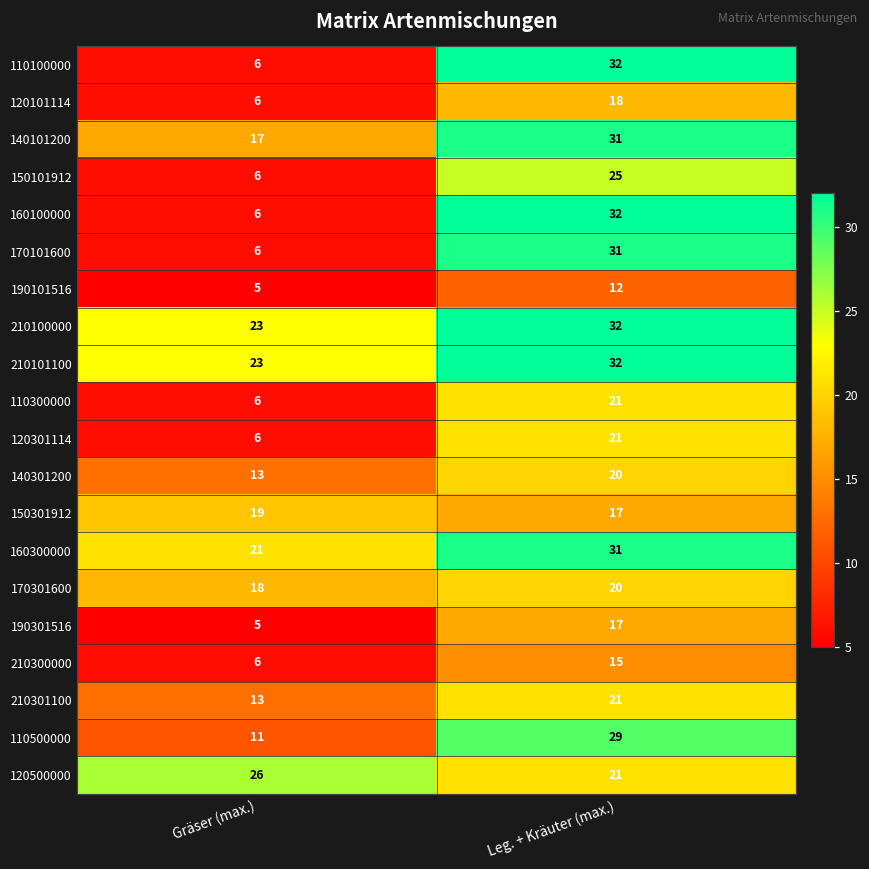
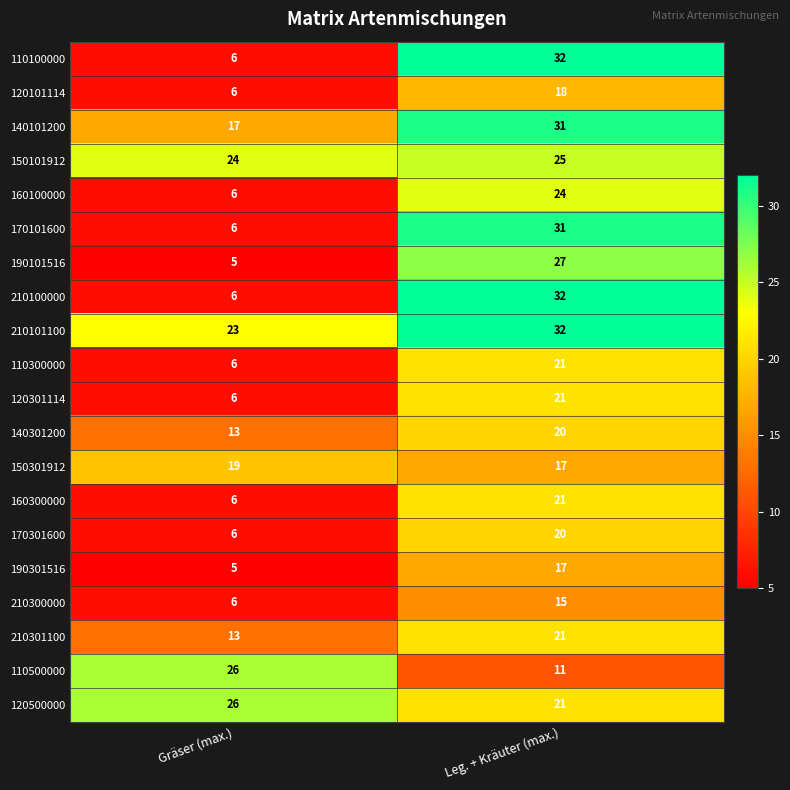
  {
    "110100000": {
      "Gräser (max.)": 6,
      "Leg. + Kräuter (max.)": 32
    },
    "120101114": {
      "Gräser (max.)": 6,
      "Leg. + Kräuter (max.)": 18
    },
    "140101200": {
      "Gräser (max.)": 17,
      "Leg. + Kräuter (max.)": 31
    },
    "150101912": {
-     "Gräser (max.)": 6,
+     "Gräser (max.)": 24,
      "Leg. + Kräuter (max.)": 25
    },
    "160100000": {
      "Gräser (max.)": 6,
-     "Leg. + Kräuter (max.)": 32
+     "Leg. + Kräuter (max.)": 24
    },
    "170101600": {
      "Gräser (max.)": 6,
      "Leg. + Kräuter (max.)": 31
    },
    "190101516": {
      "Gräser (max.)": 5,
-     "Leg. + Kräuter (max.)": 12
+     "Leg. + Kräuter (max.)": 27
    },
    "210100000": {
-     "Gräser (max.)": 23,
+     "Gräser (max.)": 6,
      "Leg. + Kräuter (max.)": 32
    },
    "210101100": {
      "Gräser (max.)": 23,
      "Leg. + Kräuter (max.)": 32
    },
    "110300000": {
      "Gräser (max.)": 6,
      "Leg. + Kräuter (max.)": 21
    },
    "120301114": {
      "Gräser (max.)": 6,
      "Leg. + Kräuter (max.)": 21
    },
    "140301200": {
      "Gräser (max.)": 13,
      "Leg. + Kräuter (max.)": 20
    },
    "150301912": {
      "Gräser (max.)": 19,
      "Leg. + Kräuter (max.)": 17
    },
    "160300000": {
-     "Gräser (max.)": 21,
-     "Leg. + Kräuter (max.)": 31
+     "Gräser (max.)": 6,
+     "Leg. + Kräuter (max.)": 21
    },
    "170301600": {
-     "Gräser (max.)": 18,
+     "Gräser (max.)": 6,
      "Leg. + Kräuter (max.)": 20
    },
    "190301516": {
      "Gräser (max.)": 5,
      "Leg. + Kräuter (max.)": 17
    },
    "210300000": {
      "Gräser (max.)": 6,
      "Leg. + Kräuter (max.)": 15
    },
    "210301100": {
      "Gräser (max.)": 13,
      "Leg. + Kräuter (max.)": 21
    },
    "110500000": {
-     "Gräser (max.)": 11,
-     "Leg. + Kräuter (max.)": 29
+     "Gräser (max.)": 26,
+     "Leg. + Kräuter (max.)": 11
    },
    "120500000": {
      "Gräser (max.)": 26,
      "Leg. + Kräuter (max.)": 21
    }
  }
